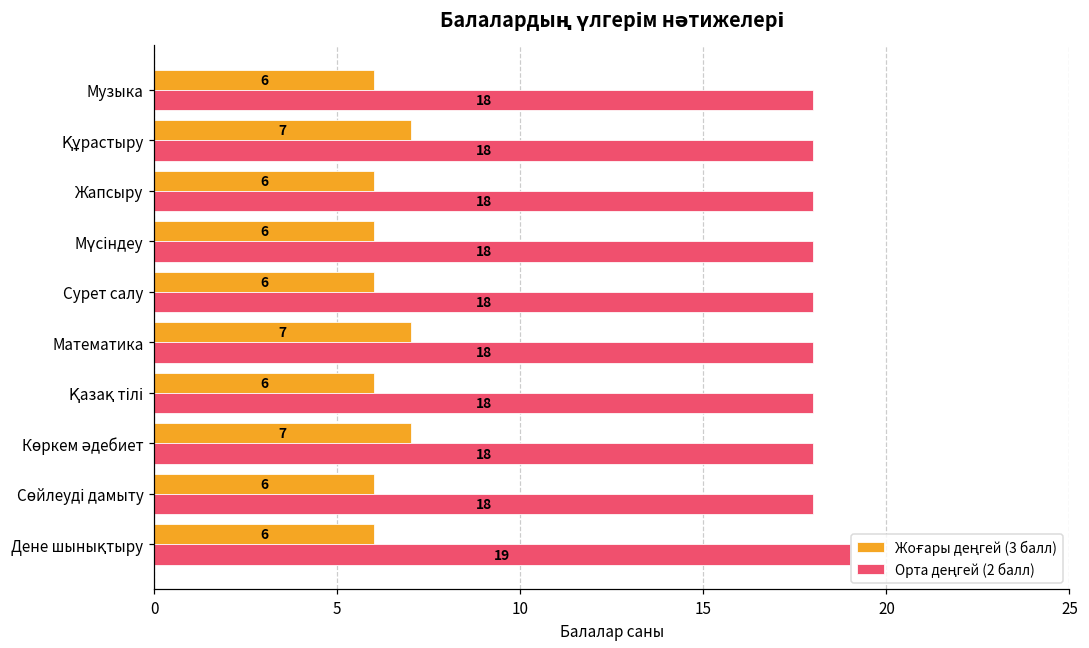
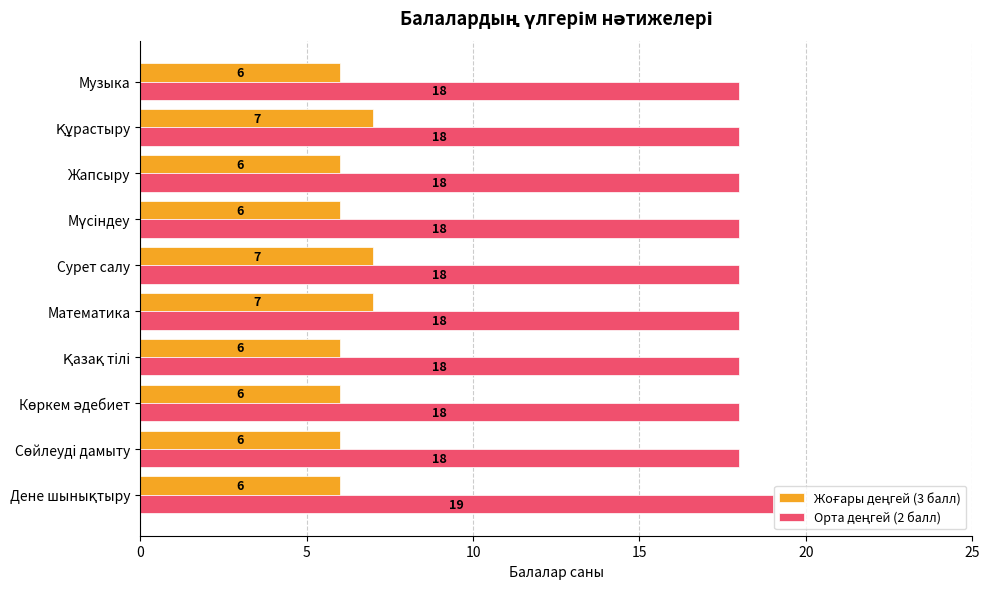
  {
    "Жоғары деңгей (3 балл)": {
      "Музыка": 6,
      "Құрастыру": 7,
      "Жапсыру": 6,
      "Мүсіндеу": 6,
-     "Сурет салу": 6,
+     "Сурет салу": 7,
      "Математика": 7,
      "Қазақ тілі": 6,
-     "Көркем әдебиет": 7,
+     "Көркем әдебиет": 6,
      "Сөйлеуді дамыту": 6,
      "Дене шынықтыру": 6
    },
    "Орта деңгей (2 балл)": {
      "Музыка": 18,
      "Құрастыру": 18,
      "Жапсыру": 18,
      "Мүсіндеу": 18,
      "Сурет салу": 18,
      "Математика": 18,
      "Қазақ тілі": 18,
      "Көркем әдебиет": 18,
      "Сөйлеуді дамыту": 18,
      "Дене шынықтыру": 19
    }
  }
